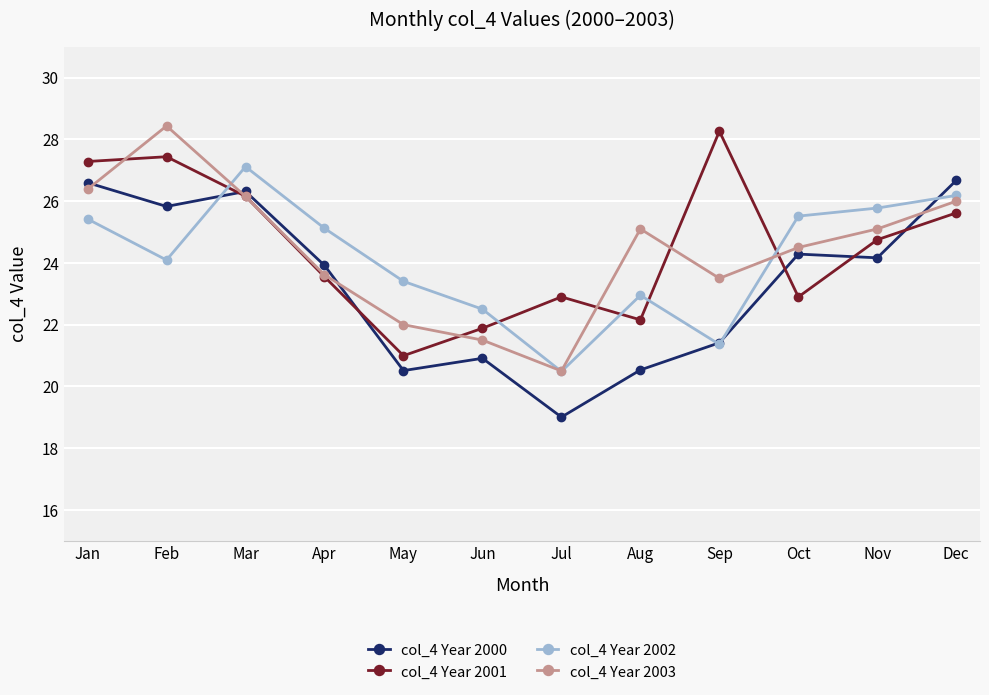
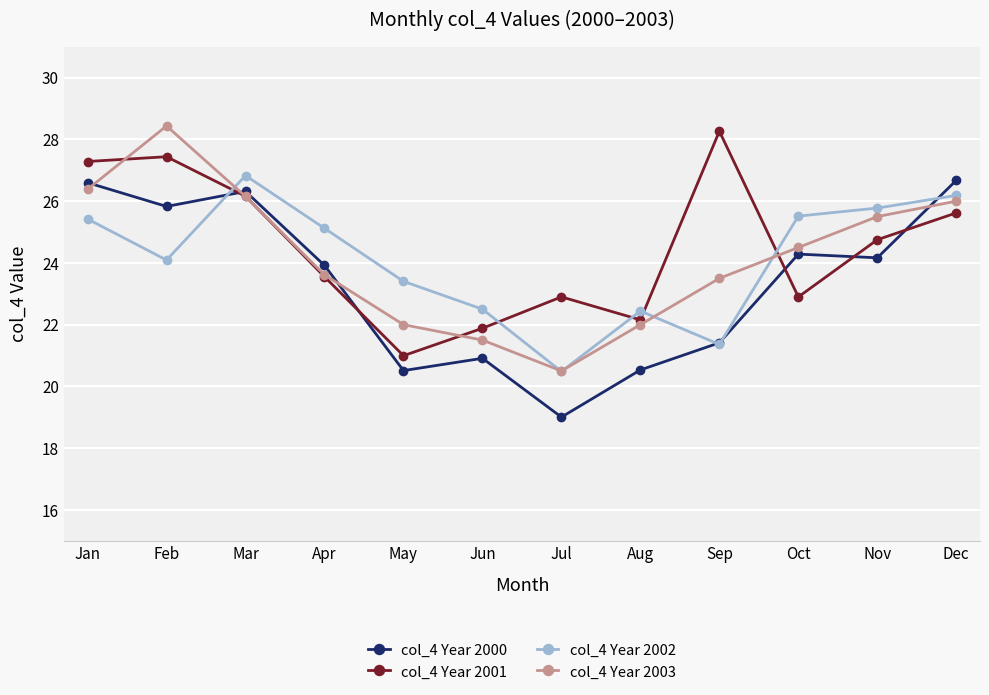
  {
    "col_4 Year 2000": {
      "Jan": 26.6,
      "Feb": 25.8,
      "Mar": 26.3,
      "Apr": 23.9,
      "May": 20.5,
      "Jun": 20.9,
      "Jul": 19.0,
      "Aug": 20.5,
      "Oct": 24.3,
      "Nov": 24.2,
      "Dec": 26.7
    },
    "col_4 Year 2001": {
      "Jan": 27.3,
      "Feb": 27.4,
      "May": 21.0,
      "Jun": 21.9,
      "Jul": 22.9,
      "Aug": 22.2,
      "Sep": 28.3,
      "Oct": 22.9,
      "Nov": 24.8,
      "Dec": 25.6
    },
    "col_4 Year 2002": {
      "Jan": 25.4,
      "Feb": 24.1,
-     "Mar": 27.1,
+     "Mar": 26.8,
      "Apr": 25.1,
      "May": 23.4,
      "Jun": 22.5,
-     "Aug": 23.0,
+     "Aug": 22.4,
      "Oct": 25.5,
      "Nov": 25.8,
      "Dec": 26.2
    },
    "col_4 Year 2003": {
      "Jan": 26.4,
      "Feb": 28.4,
      "May": 22.0,
      "Jun": 21.5,
-     "Aug": 25.1,
+     "Aug": 22.0,
      "Sep": 23.5,
      "Oct": 24.5,
-     "Nov": 25.1,
+     "Nov": 25.5,
      "Dec": 26.0
    }
  }
